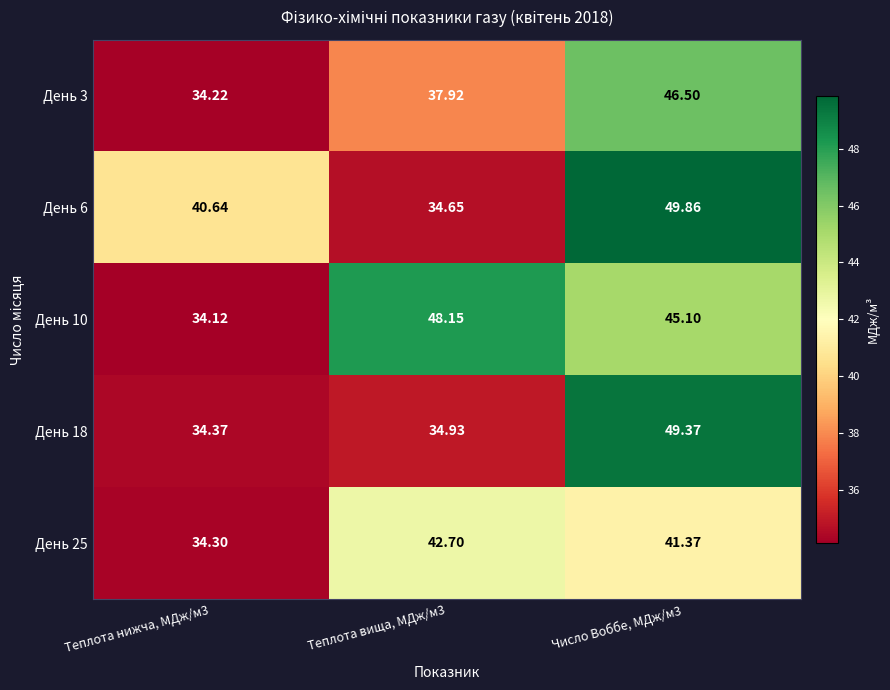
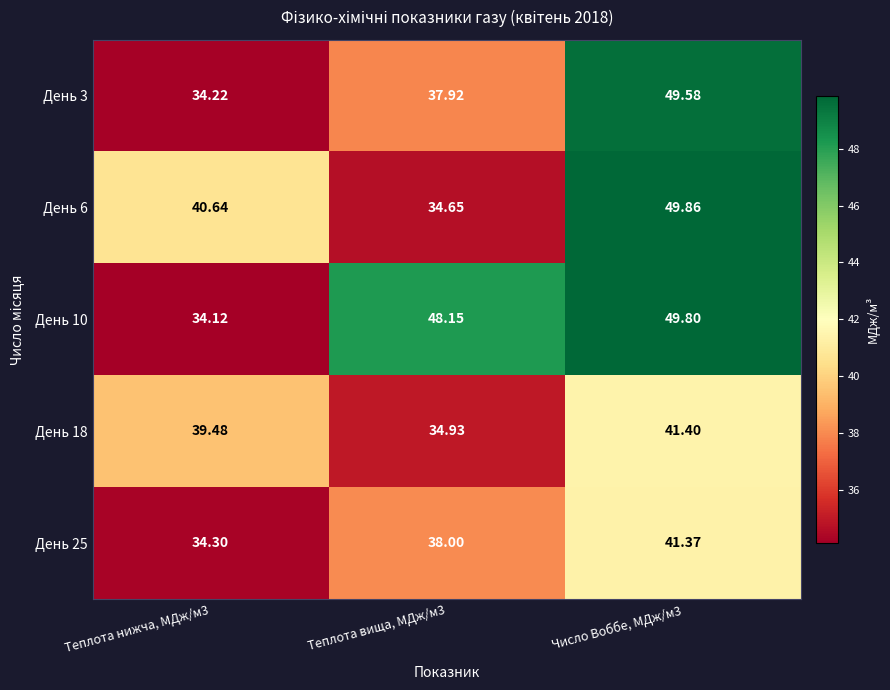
  {
    "День 3": {
      "Теплота нижча, МДж/м3": 34.22,
      "Теплота вища, МДж/м3": 37.92,
-     "Число Воббе, МДж/м3": 46.50
+     "Число Воббе, МДж/м3": 49.58
    },
    "День 6": {
      "Теплота нижча, МДж/м3": 40.64,
      "Теплота вища, МДж/м3": 34.65,
      "Число Воббе, МДж/м3": 49.86
    },
    "День 10": {
      "Теплота нижча, МДж/м3": 34.12,
      "Теплота вища, МДж/м3": 48.15,
-     "Число Воббе, МДж/м3": 45.10
+     "Число Воббе, МДж/м3": 49.80
    },
    "День 18": {
-     "Теплота нижча, МДж/м3": 34.37,
+     "Теплота нижча, МДж/м3": 39.48,
      "Теплота вища, МДж/м3": 34.93,
-     "Число Воббе, МДж/м3": 49.37
+     "Число Воббе, МДж/м3": 41.40
    },
    "День 25": {
      "Теплота нижча, МДж/м3": 34.30,
-     "Теплота вища, МДж/м3": 42.70,
+     "Теплота вища, МДж/м3": 38.00,
      "Число Воббе, МДж/м3": 41.37
    }
  }
